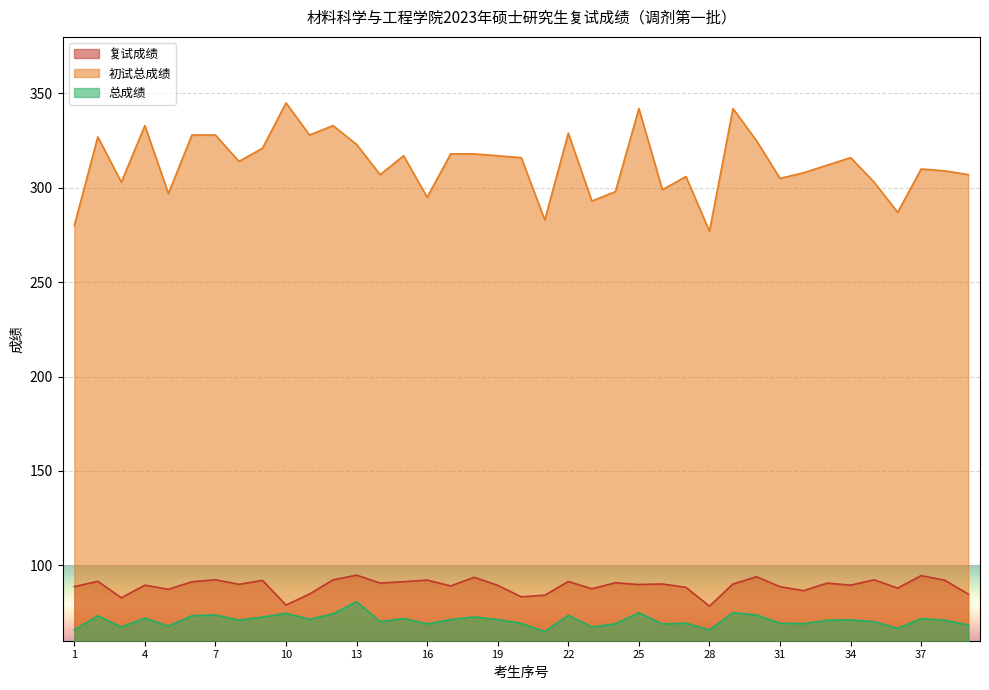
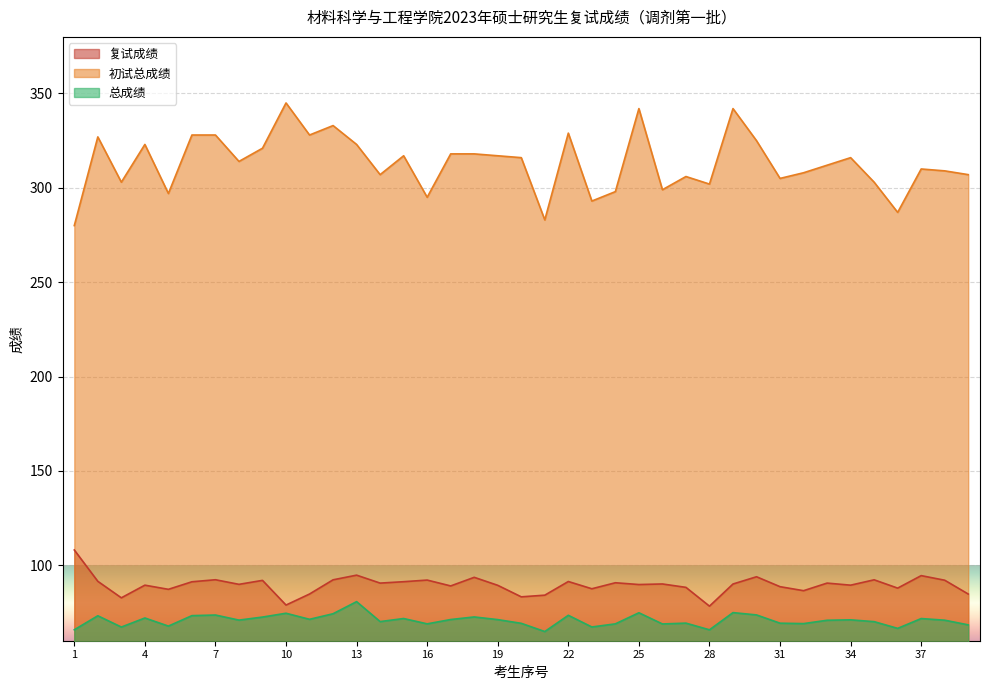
  {
    "复试成绩": {
-     "1": 89,
+     "1": 108,
      "4": 89,
      "7": 92,
      "10": 79,
      "13": 95,
      "16": 92,
      "19": 89,
      "22": 91,
      "25": 90,
      "28": 78,
      "31": 89,
      "34": 89,
      "37": 95
    },
    "初试总成绩": {
      "1": 280,
-     "4": 333,
+     "4": 323,
      "7": 328,
      "10": 345,
      "13": 323,
      "16": 295,
      "19": 317,
      "22": 329,
      "25": 342,
-     "28": 277,
+     "28": 302,
      "31": 305,
      "34": 316,
      "37": 310
    },
    "总成绩": {
      "1": 66,
      "4": 72,
      "7": 74,
      "10": 75,
      "13": 81,
      "16": 69,
      "19": 71,
      "22": 73,
      "25": 75,
      "28": 66,
      "31": 69,
      "34": 71,
      "37": 72
    }
  }
